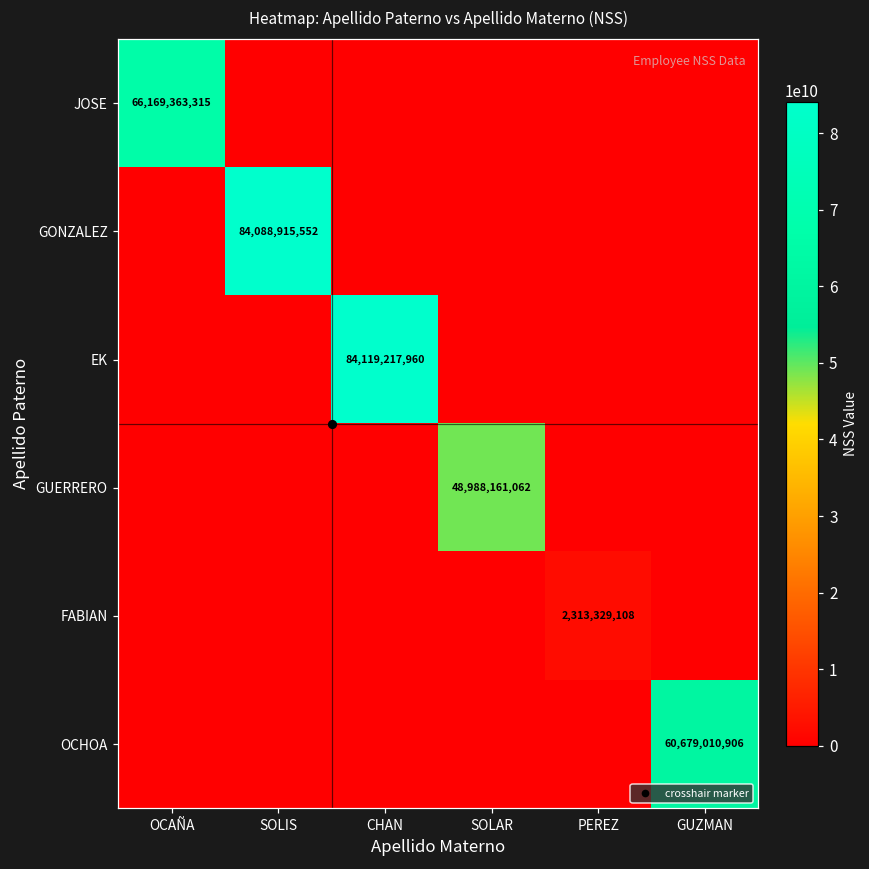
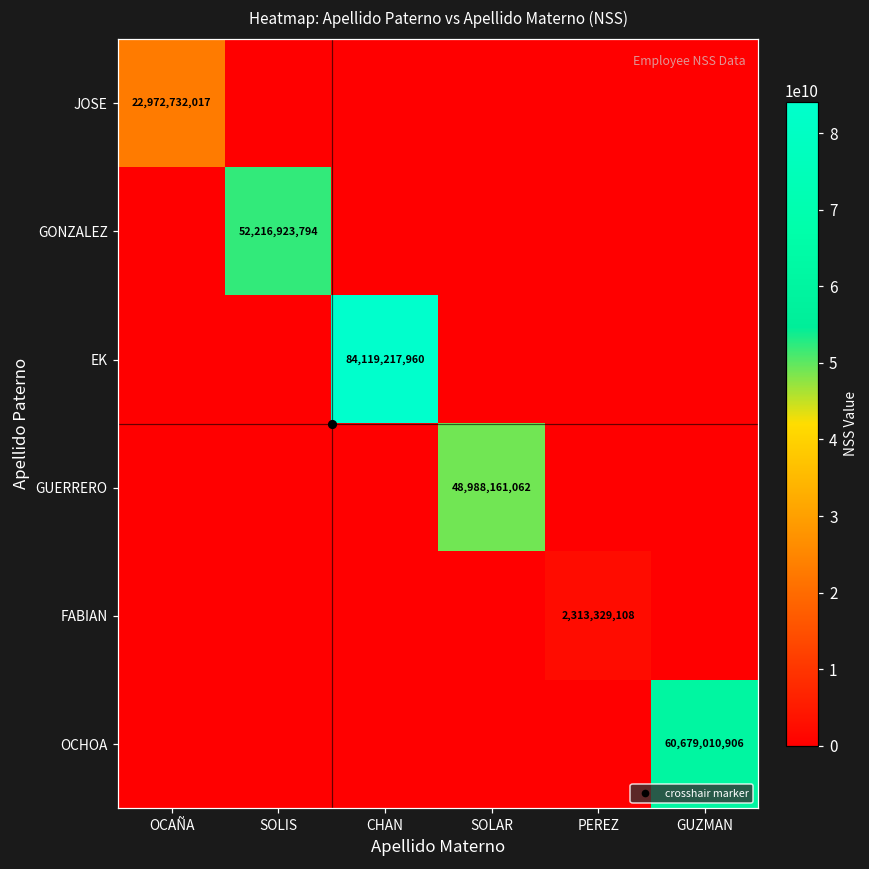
  {
    "JOSE": {
-     "OCAÑA": "66,169,363,315"
+     "OCAÑA": "22,972,732,017"
    },
    "GONZALEZ": {
-     "SOLIS": "84,088,915,552"
+     "SOLIS": "52,216,923,794"
    },
    "EK": {
      "CHAN": "84,119,217,960"
    },
    "GUERRERO": {
      "SOLAR": "48,988,161,062"
    },
    "FABIAN": {
      "PEREZ": "2,313,329,108"
    },
    "OCHOA": {
      "GUZMAN": "60,679,010,906"
    }
  }
